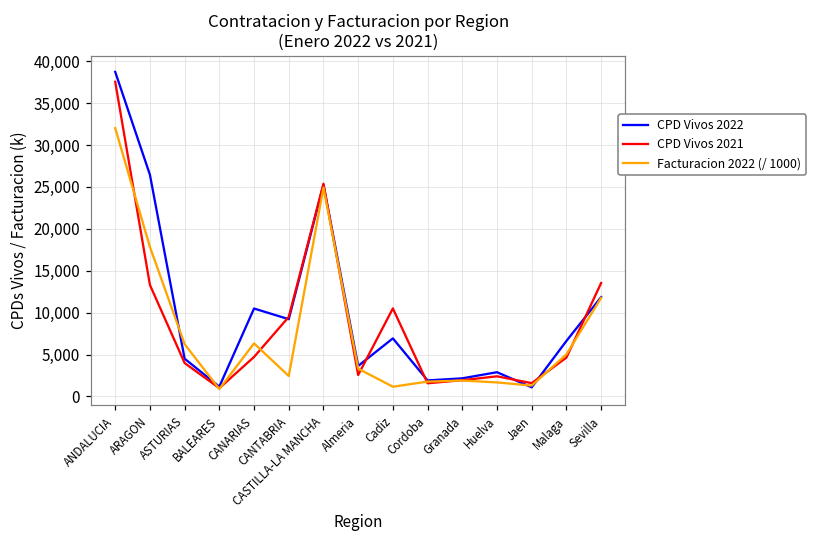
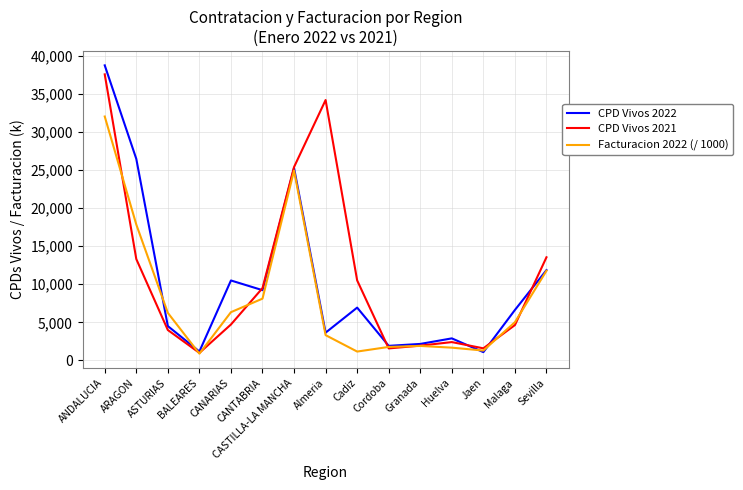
  {
    "CPD Vivos 2022": {
      "ANDALUCIA": "39,000",
      "ARAGON": "26,000",
      "ASTURIAS": "5,000",
      "CANARIAS": "10,000",
      "Cadiz": "7,000",
      "Huelva": "3,000",
      "Malaga": "7,000"
    },
    "CPD Vivos 2021": {
      "ANDALUCIA": "38,000",
      "ARAGON": "13,000",
      "ASTURIAS": "4,000",
      "CANARIAS": "5,000",
-     "Almeria": "3,000",
+     "Almeria": "34,000",
      "Cadiz": "11,000",
      "Huelva": "2,000",
      "Malaga": "5,000",
      "Sevilla": "14,000"
    },
    "Facturacion 2022 (/ 1000)": {
      "ANDALUCIA": "32,000",
      "ARAGON": "18,000",
      "ASTURIAS": "6,000",
      "CANARIAS": "6,000",
-     "CANTABRIA": "2,000",
+     "CANTABRIA": "8,000",
      "CASTILLA-LA MANCHA": "25,000",
      "Cadiz": "1,000",
      "Huelva": "2,000",
      "Malaga": "5,000"
    }
  }
